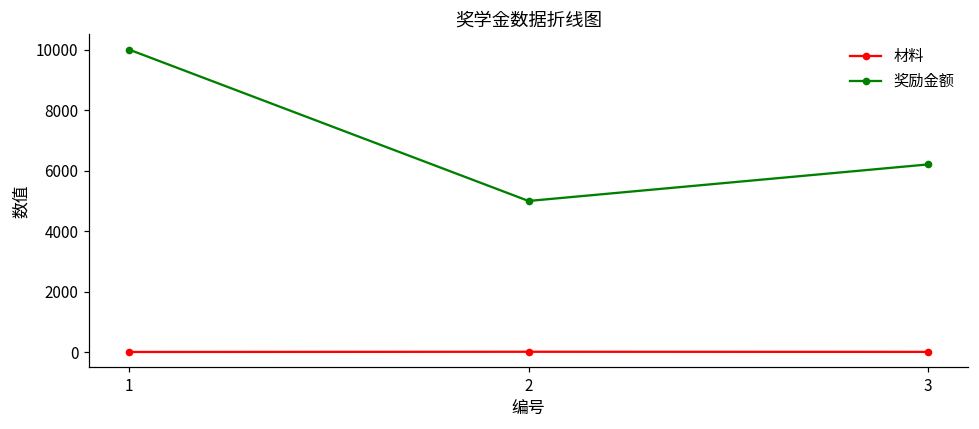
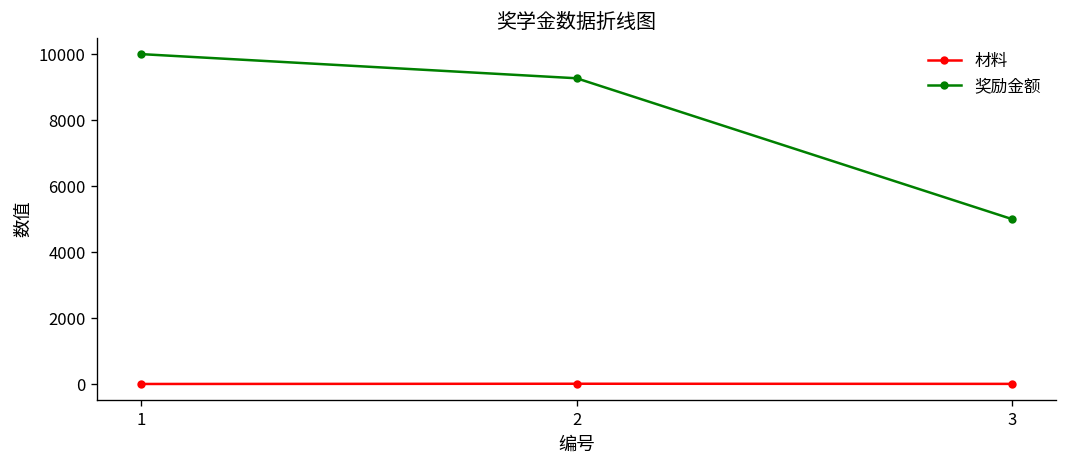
  {
    "材料": {
      "1": 0,
      "2": 0,
      "3": 0
    },
    "奖励金额": {
      "1": 10000,
-     "2": 5000,
-     "3": 6200
+     "2": 9300,
+     "3": 5000
    }
  }
